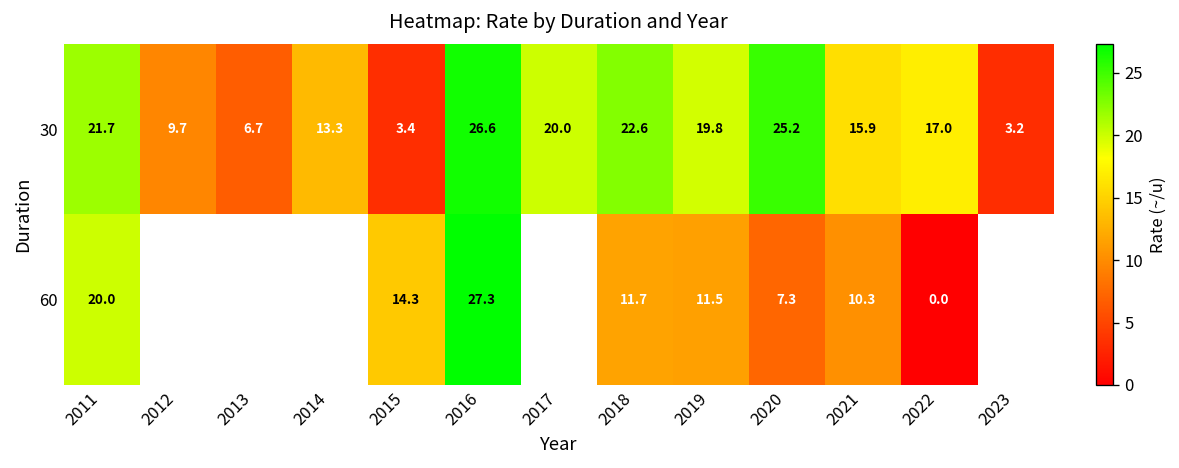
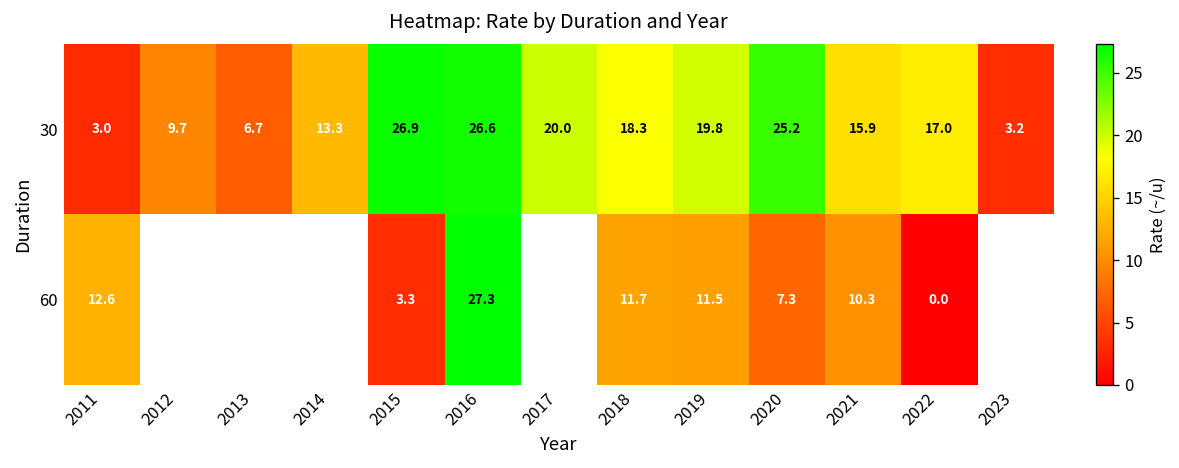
  {
    "30": {
-     "2011": 21.7,
+     "2011": 3.0,
      "2012": 9.7,
      "2013": 6.7,
      "2014": 13.3,
-     "2015": 3.4,
+     "2015": 26.9,
      "2016": 26.6,
      "2017": 20.0,
-     "2018": 22.6,
+     "2018": 18.3,
      "2019": 19.8,
      "2020": 25.2,
      "2021": 15.9,
      "2022": 17.0,
      "2023": 3.2
    },
    "60": {
-     "2011": 20.0,
-     "2015": 14.3,
+     "2011": 12.6,
+     "2015": 3.3,
      "2016": 27.3,
      "2018": 11.7,
      "2019": 11.5,
      "2020": 7.3,
      "2021": 10.3,
      "2022": 0.0
    }
  }
